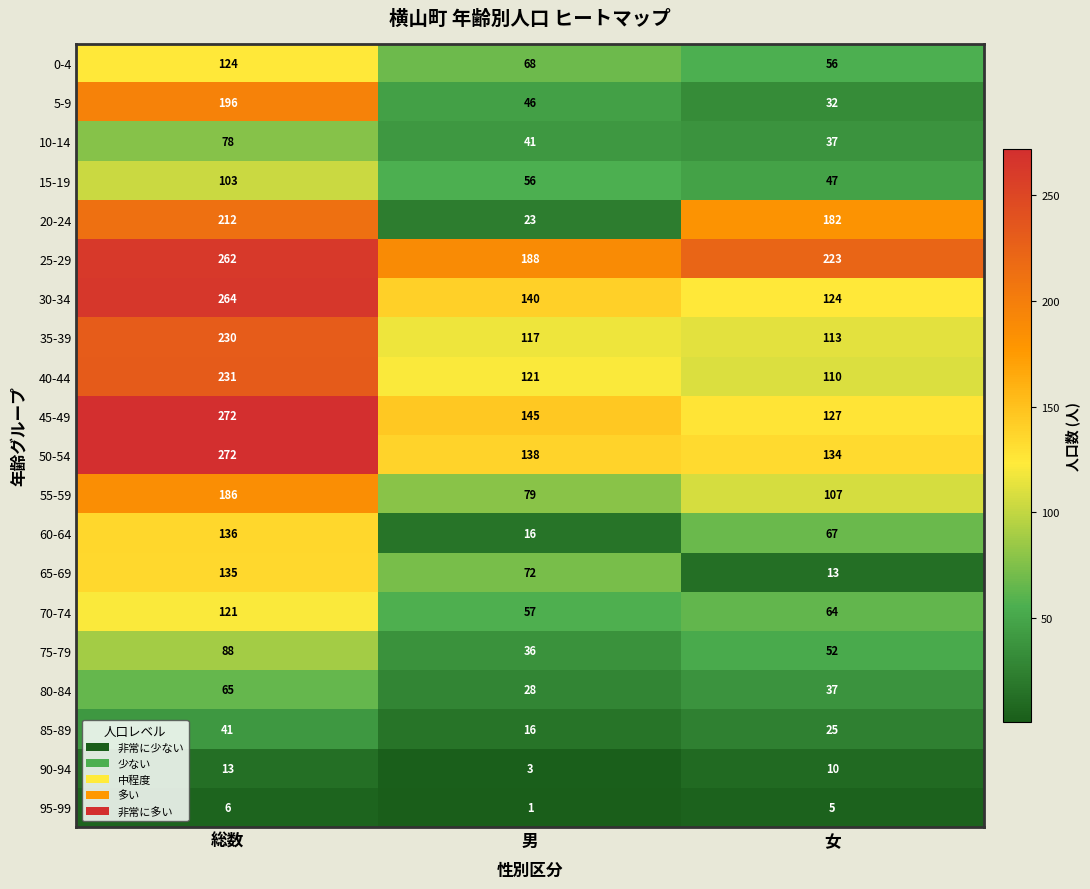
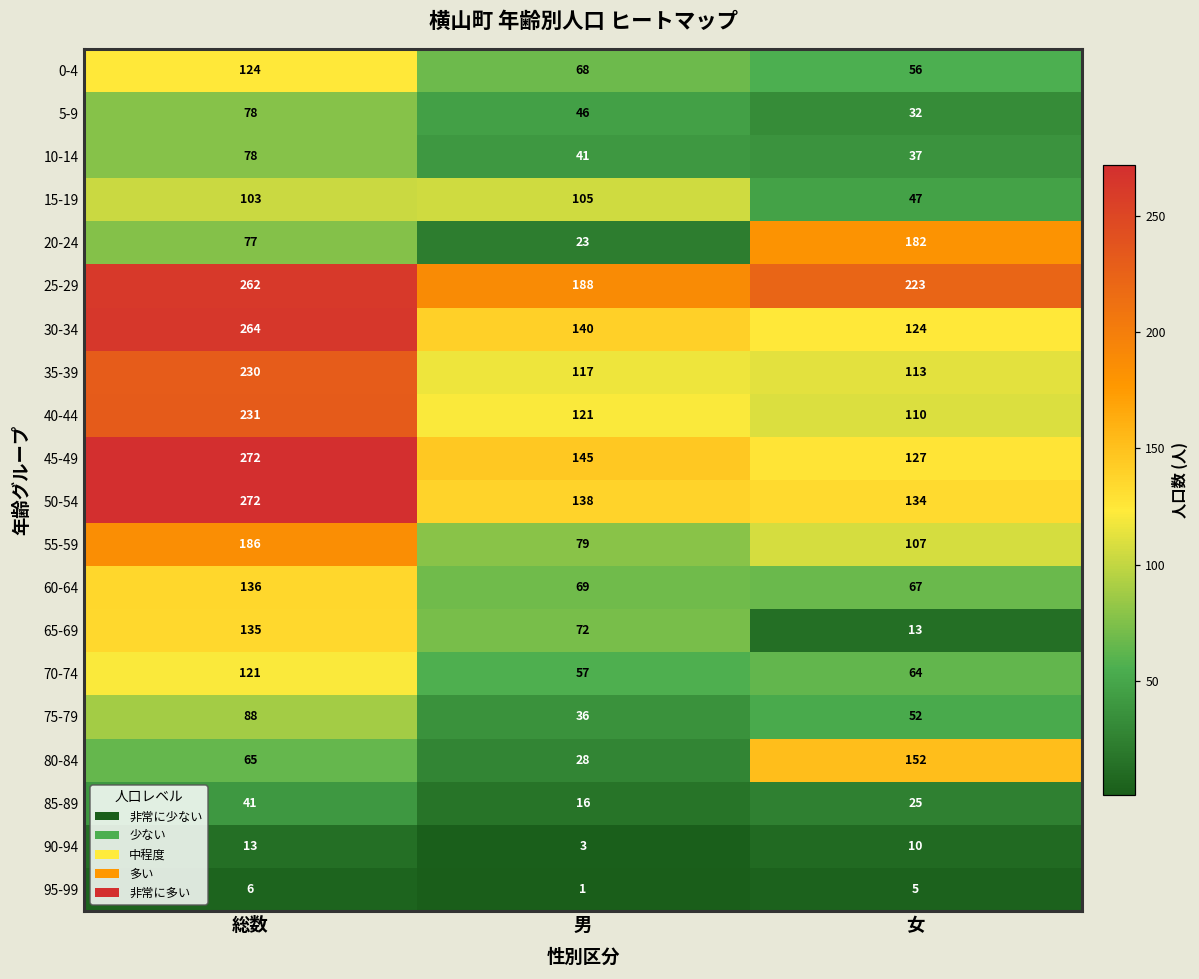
  {
    "0-4": {
      "総数": 124,
      "男": 68,
      "女": 56
    },
    "5-9": {
-     "総数": 196,
+     "総数": 78,
      "男": 46,
      "女": 32
    },
    "10-14": {
      "総数": 78,
      "男": 41,
      "女": 37
    },
    "15-19": {
      "総数": 103,
-     "男": 56,
+     "男": 105,
      "女": 47
    },
    "20-24": {
-     "総数": 212,
+     "総数": 77,
      "男": 23,
      "女": 182
    },
    "25-29": {
      "総数": 262,
      "男": 188,
      "女": 223
    },
    "30-34": {
      "総数": 264,
      "男": 140,
      "女": 124
    },
    "35-39": {
      "総数": 230,
      "男": 117,
      "女": 113
    },
    "40-44": {
      "総数": 231,
      "男": 121,
      "女": 110
    },
    "45-49": {
      "総数": 272,
      "男": 145,
      "女": 127
    },
    "50-54": {
      "総数": 272,
      "男": 138,
      "女": 134
    },
    "55-59": {
      "総数": 186,
      "男": 79,
      "女": 107
    },
    "60-64": {
      "総数": 136,
-     "男": 16,
+     "男": 69,
      "女": 67
    },
    "65-69": {
      "総数": 135,
      "男": 72,
      "女": 13
    },
    "70-74": {
      "総数": 121,
      "男": 57,
      "女": 64
    },
    "75-79": {
      "総数": 88,
      "男": 36,
      "女": 52
    },
    "80-84": {
      "総数": 65,
      "男": 28,
-     "女": 37
+     "女": 152
    },
    "85-89": {
      "総数": 41,
      "男": 16,
      "女": 25
    },
    "90-94": {
      "総数": 13,
      "男": 3,
      "女": 10
    },
    "95-99": {
      "総数": 6,
      "男": 1,
      "女": 5
    }
  }
